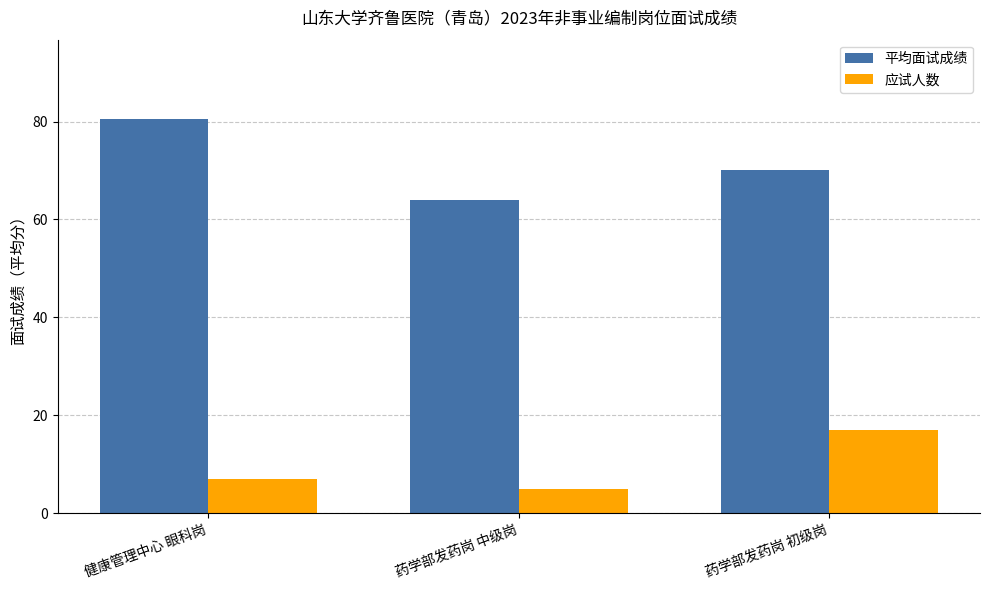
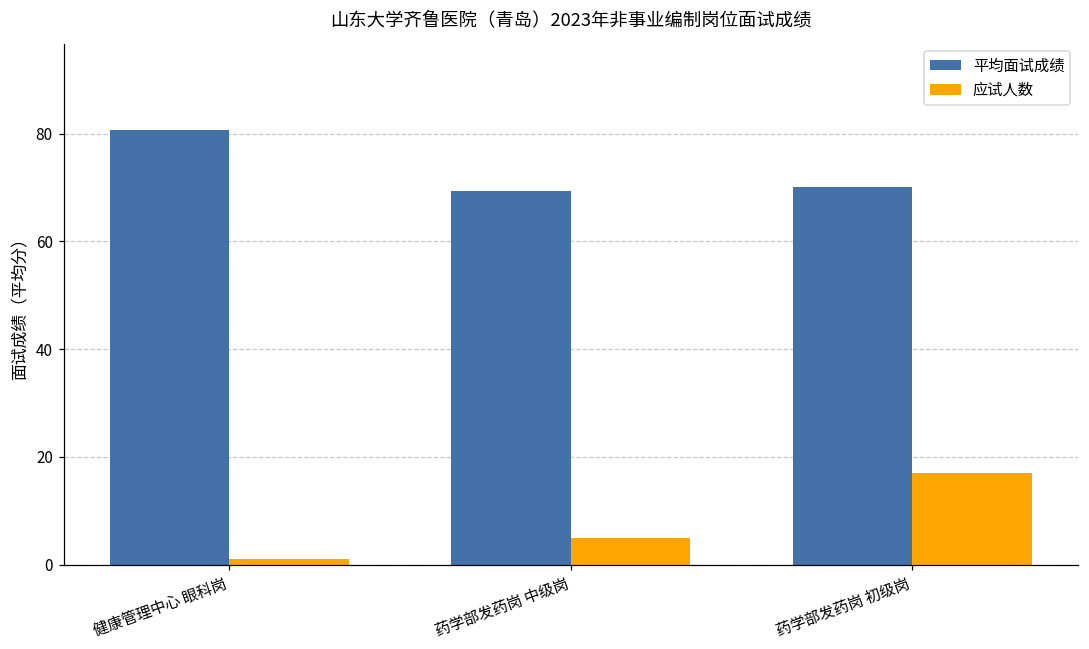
  {
    "平均面试成绩": {
      "健康管理中心 眼科岗": 81,
-     "药学部发药岗 中级岗": 64,
+     "药学部发药岗 中级岗": 69,
      "药学部发药岗 初级岗": 70
    },
    "应试人数": {
-     "健康管理中心 眼科岗": 7,
+     "健康管理中心 眼科岗": 1,
      "药学部发药岗 中级岗": 5,
      "药学部发药岗 初级岗": 17
    }
  }
